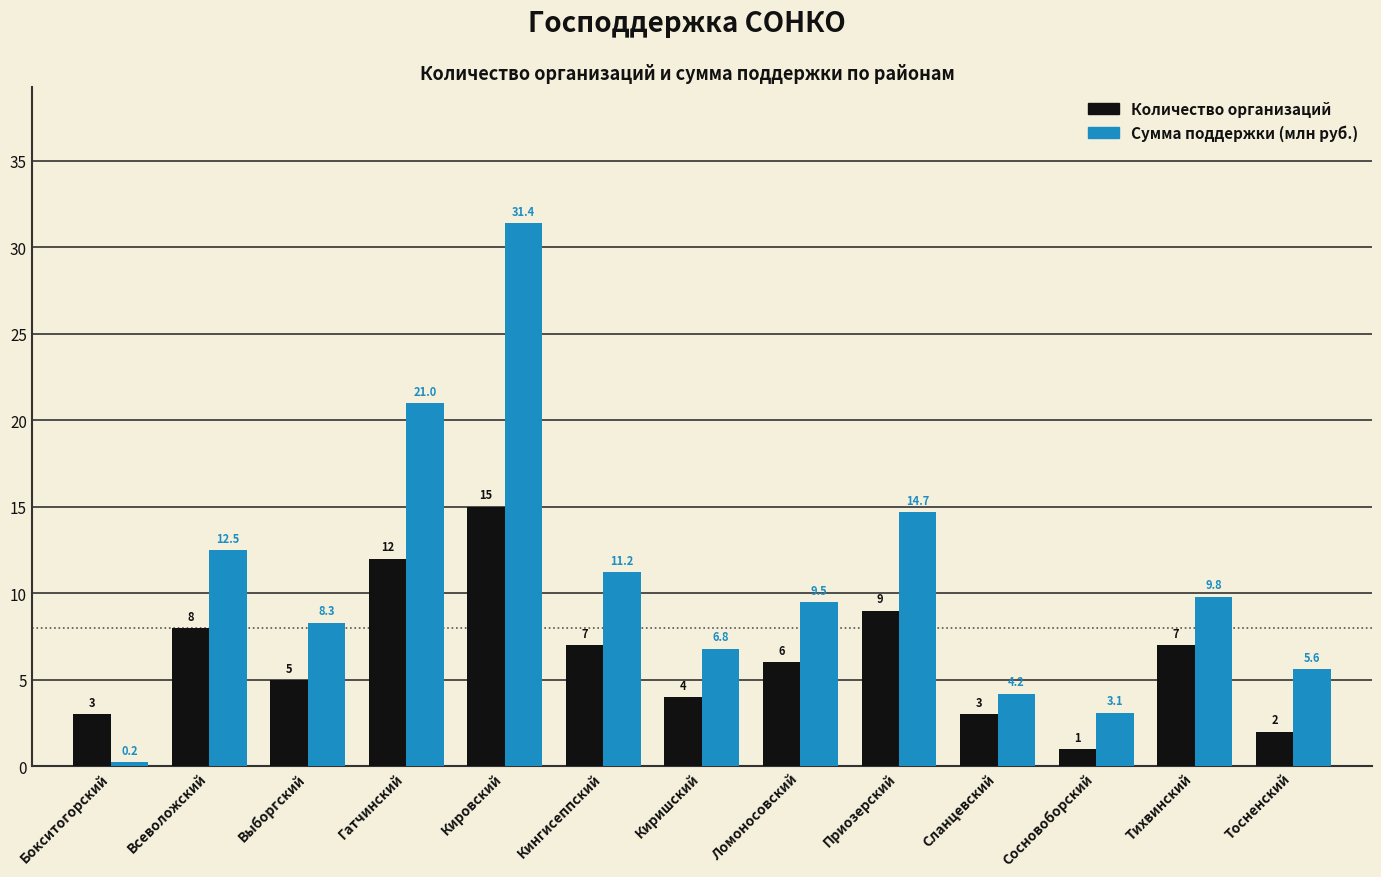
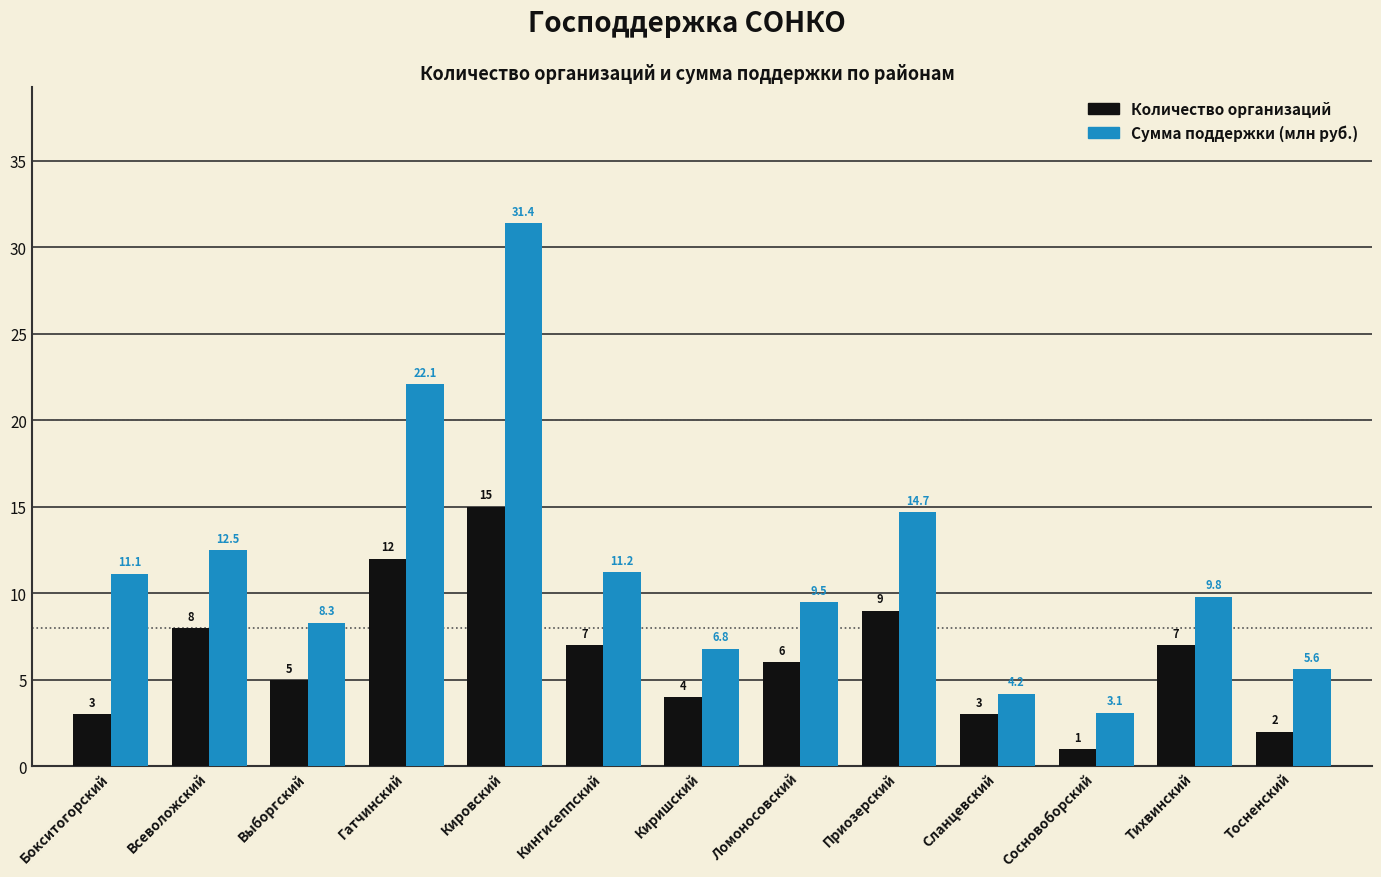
  {
    "Количество организаций": {
      "Бокситогорский": 3,
      "Всеволожский": 8,
      "Выборгский": 5,
      "Гатчинский": 12,
      "Кировский": 15,
      "Кингисеппский": 7,
      "Киришский": 4,
      "Ломоносовский": 6,
      "Приозерский": 9,
      "Сланцевский": 3,
      "Сосновоборский": 1,
      "Тихвинский": 7,
      "Тосненский": 2
    },
    "Сумма поддержки (млн руб.)": {
-     "Бокситогорский": 0.2,
+     "Бокситогорский": 11.1,
      "Всеволожский": 12.5,
      "Выборгский": 8.3,
-     "Гатчинский": 21.0,
+     "Гатчинский": 22.1,
      "Кировский": 31.4,
      "Кингисеппский": 11.2,
      "Киришский": 6.8,
      "Ломоносовский": 9.5,
      "Приозерский": 14.7,
      "Сланцевский": 4.2,
      "Сосновоборский": 3.1,
      "Тихвинский": 9.8,
      "Тосненский": 5.6
    }
  }
